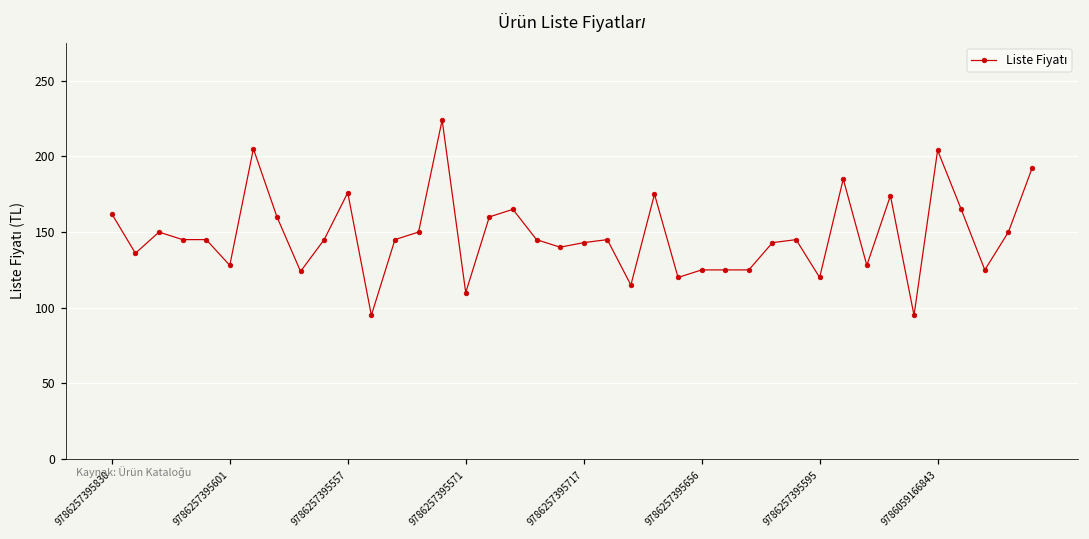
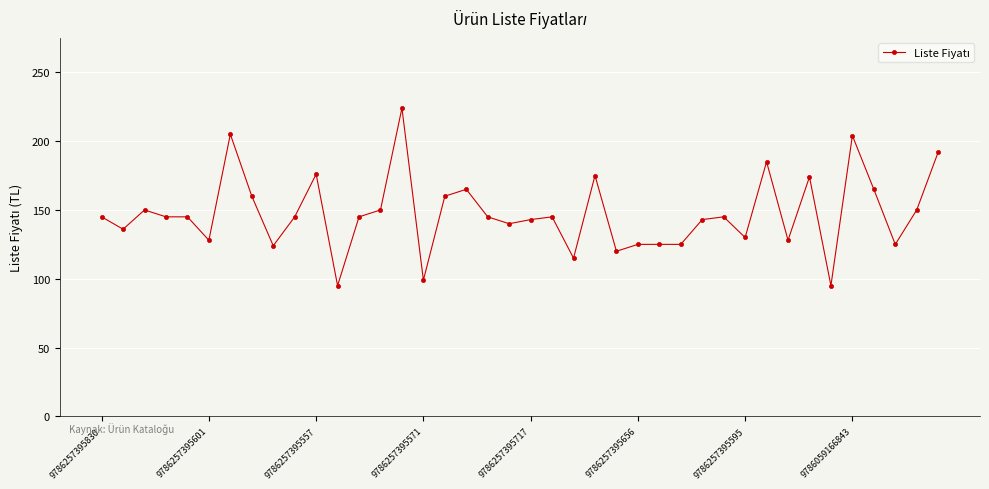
  {
-   "9786257395830": 162,
+   "9786257395830": 145,
    "9786257395601": 128,
    "9786257395557": 176,
-   "9786257395571": 110,
+   "9786257395571": 99,
    "9786257395717": 143,
    "9786257395656": 125,
-   "9786257395595": 120,
+   "9786257395595": 130,
    "9786059166843": 204
  }
